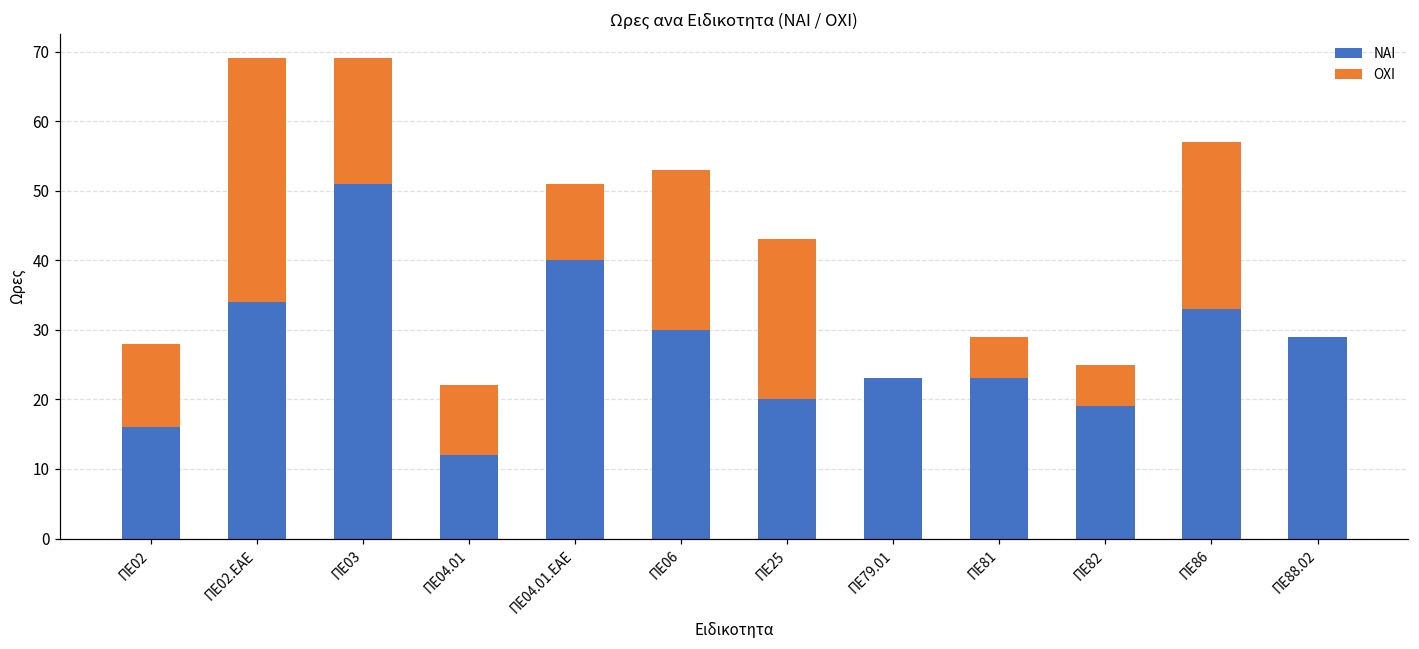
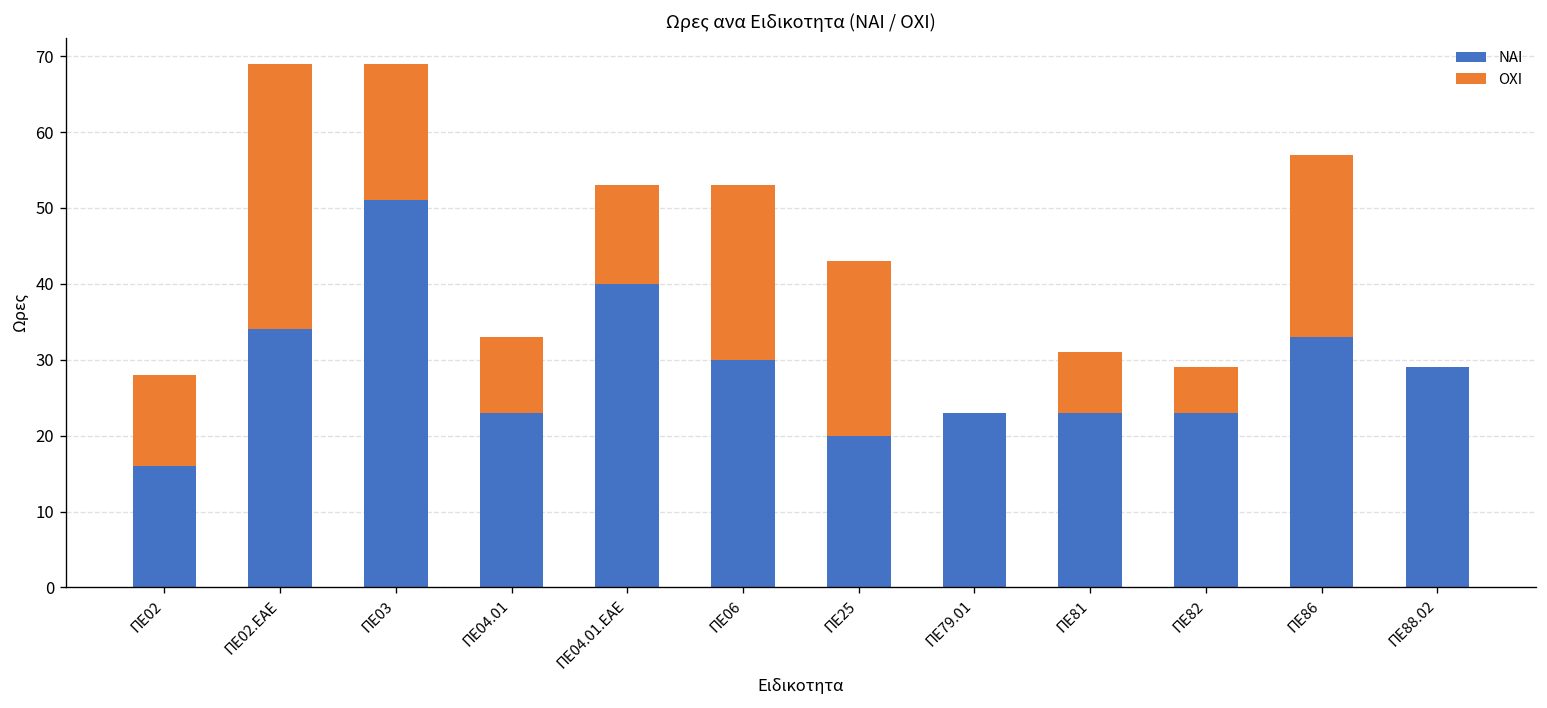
  {
    "NAI": {
      "ΠΕ02": 16,
      "ΠΕ02.ΕΑΕ": 34,
      "ΠΕ03": 51,
-     "ΠΕ04.01": 12,
+     "ΠΕ04.01": 23,
      "ΠΕ04.01.ΕΑΕ": 40,
      "ΠΕ06": 30,
      "ΠΕ25": 20,
      "ΠΕ79.01": 23,
      "ΠΕ81": 23,
-     "ΠΕ82": 19,
+     "ΠΕ82": 23,
      "ΠΕ86": 33,
      "ΠΕ88.02": 29
    },
    "OXI": {
      "ΠΕ02": 12,
      "ΠΕ02.ΕΑΕ": 35,
      "ΠΕ03": 18,
      "ΠΕ04.01": 10,
-     "ΠΕ04.01.ΕΑΕ": 11,
+     "ΠΕ04.01.ΕΑΕ": 13,
      "ΠΕ06": 23,
      "ΠΕ25": 23,
      "ΠΕ79.01": 0,
-     "ΠΕ81": 6,
+     "ΠΕ81": 8,
      "ΠΕ82": 6,
      "ΠΕ86": 24,
      "ΠΕ88.02": 0
    }
  }
